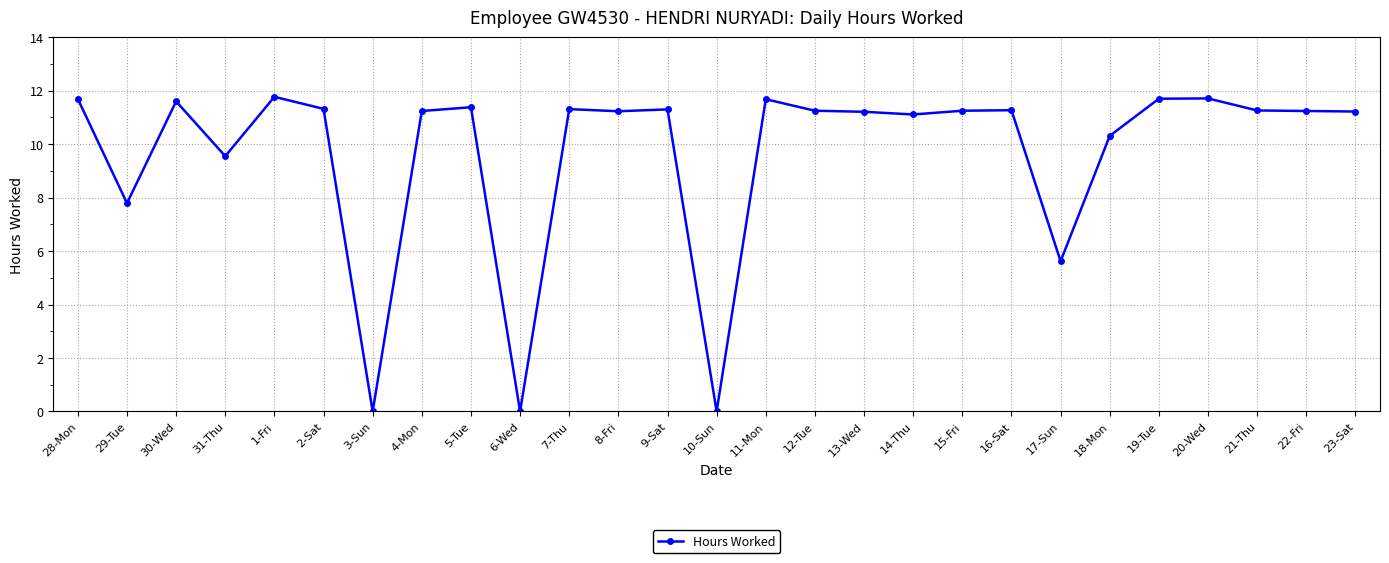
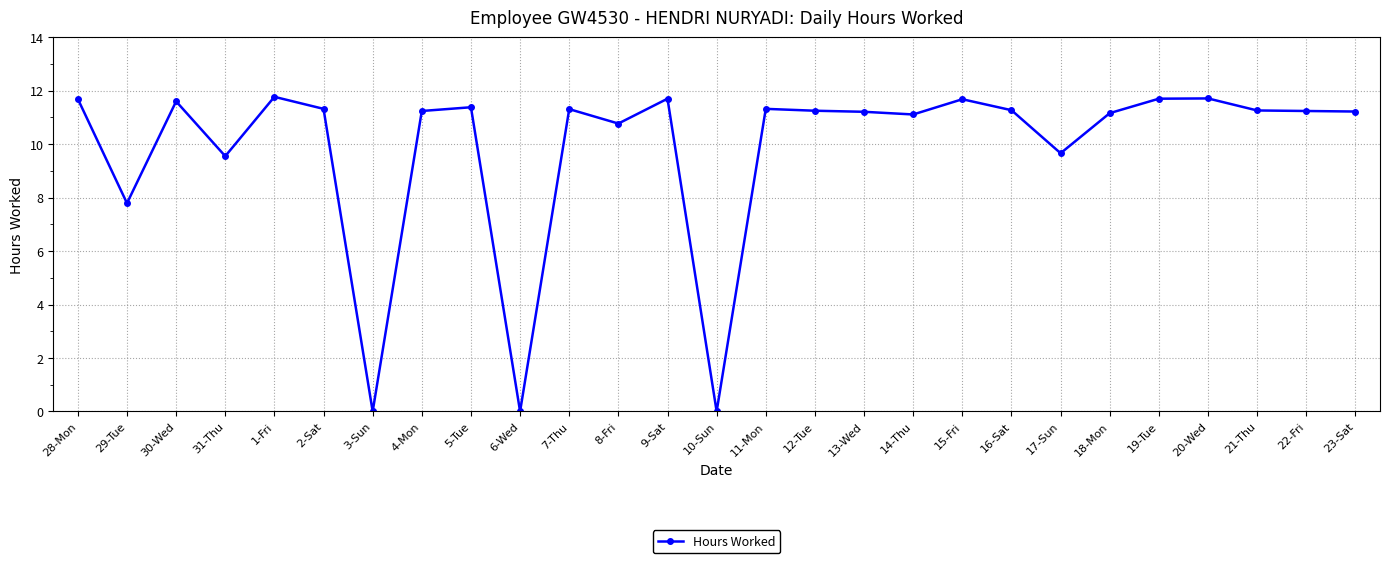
  {
    "28-Mon": 11.7,
    "29-Tue": 7.8,
    "30-Wed": 11.6,
    "31-Thu": 9.6,
    "1-Fri": 11.8,
    "2-Sat": 11.3,
    "3-Sun": 0.0,
    "4-Mon": 11.2,
    "5-Tue": 11.4,
    "6-Wed": 0.0,
    "7-Thu": 11.3,
-   "8-Fri": 11.2,
-   "9-Sat": 11.3,
+   "8-Fri": 10.8,
+   "9-Sat": 11.7,
    "10-Sun": 0.0,
-   "11-Mon": 11.7,
+   "11-Mon": 11.3,
    "12-Tue": 11.3,
    "13-Wed": 11.2,
    "14-Thu": 11.1,
-   "15-Fri": 11.3,
+   "15-Fri": 11.7,
    "16-Sat": 11.3,
-   "17-Sun": 5.6,
-   "18-Mon": 10.3,
+   "17-Sun": 9.7,
+   "18-Mon": 11.2,
    "19-Tue": 11.7,
    "20-Wed": 11.7,
    "21-Thu": 11.3,
    "22-Fri": 11.2,
    "23-Sat": 11.2
  }
